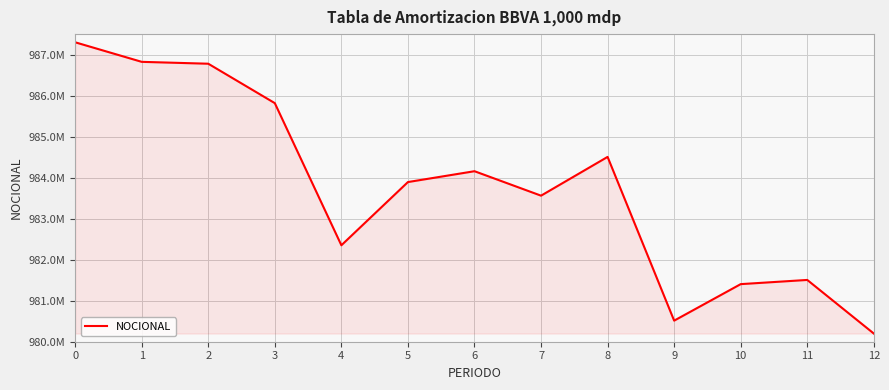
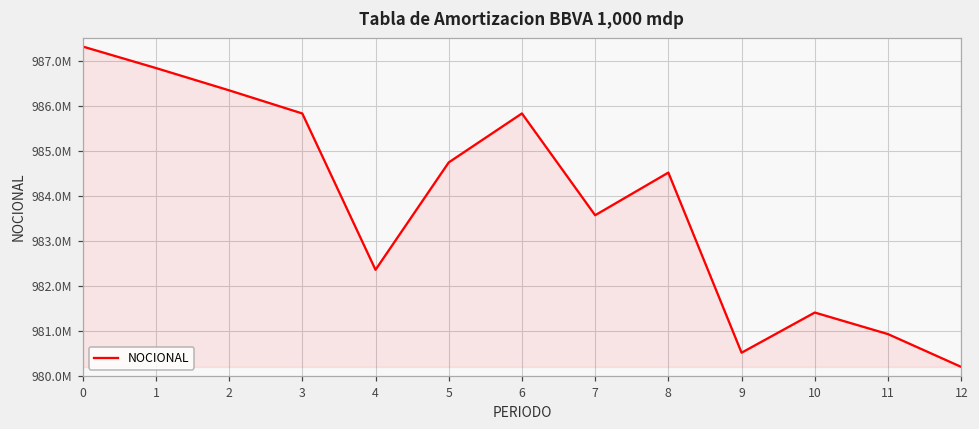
  {
    "0": 987300000,
    "1": 986800000,
-   "2": 986800000,
+   "2": 986300000,
    "3": 985800000,
    "4": 982400000,
-   "5": 983900000,
-   "6": 984200000,
+   "5": 984700000,
+   "6": 985800000,
    "7": 983600000,
    "8": 984500000,
    "9": 980500000,
    "10": 981400000,
-   "11": 981500000,
+   "11": 980900000,
    "12": 980200000
  }
